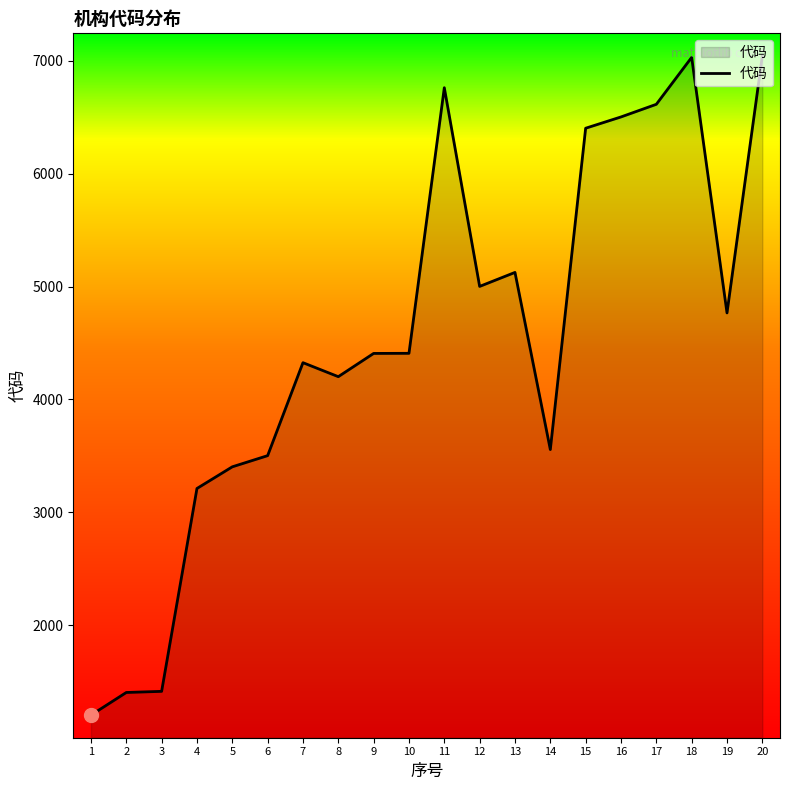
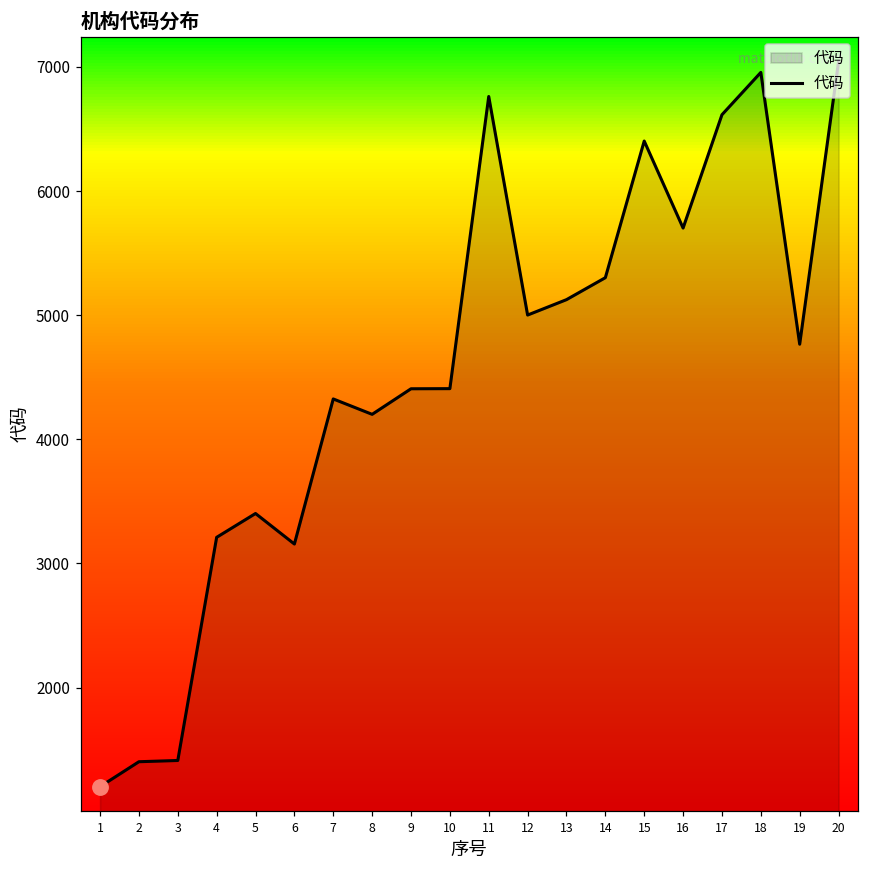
  {
    "代码": {
      "2": 1400,
      "3": 1410,
      "4": 3210,
      "5": 3400,
-     "6": 3500,
+     "6": 3160,
      "7": 4330,
      "8": 4200,
      "9": 4410,
      "10": 4410,
      "11": 6760,
      "12": 5000,
      "13": 5130,
-     "14": 3560,
+     "14": 5300,
      "15": 6400,
-     "16": 6500,
+     "16": 5700,
      "17": 6620,
-     "18": 7030,
+     "18": 6960,
      "19": 4770
    }
  }
